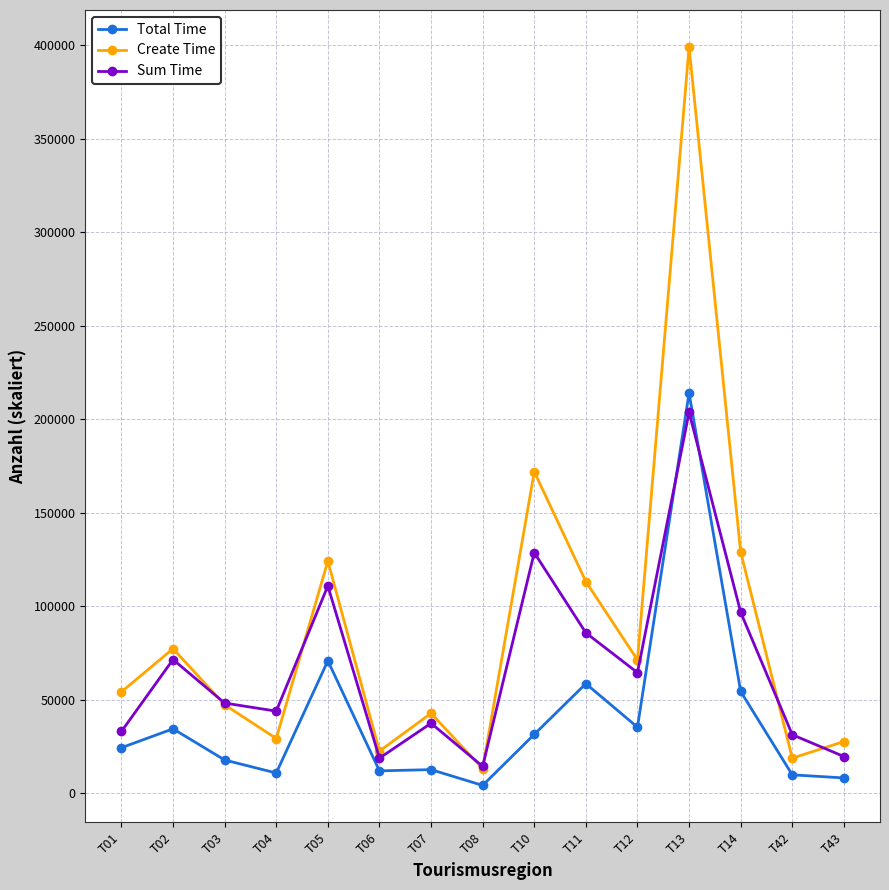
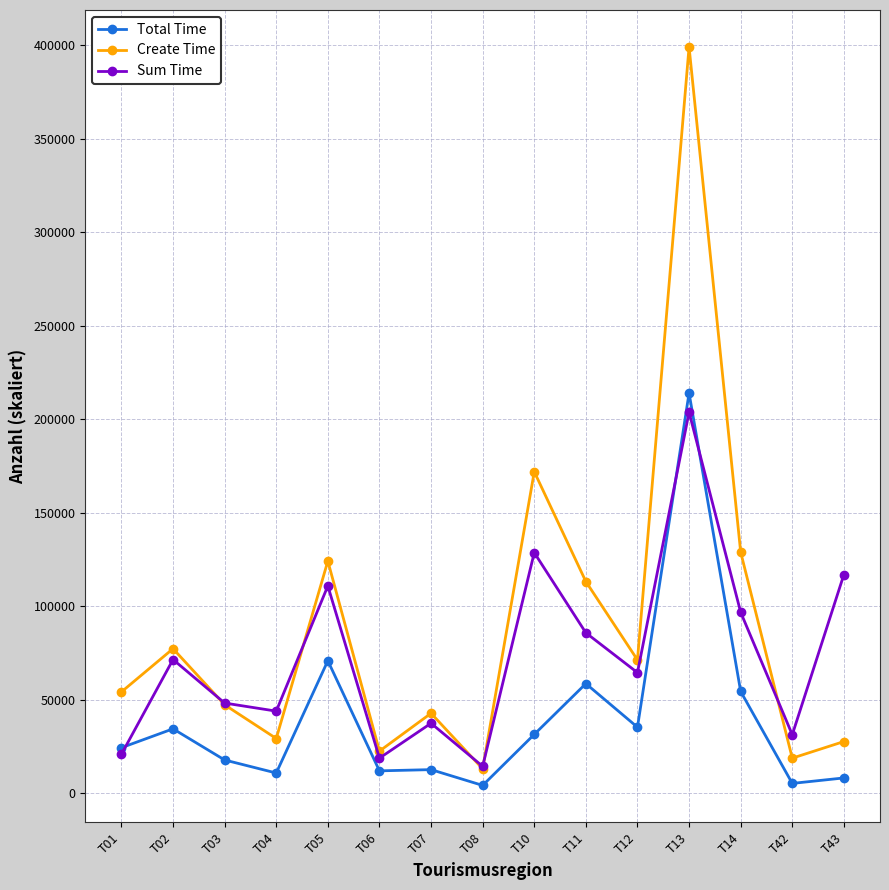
  {
    "Total Time": {
      "T01": 24000,
      "T02": 35000,
      "T03": 18000,
      "T04": 11000,
      "T05": 71000,
      "T06": 12000,
      "T07": 13000,
      "T08": 4000,
      "T10": 32000,
      "T11": 59000,
      "T12": 35000,
      "T13": 214000,
      "T14": 55000,
-     "T42": 10000,
+     "T42": 5000,
      "T43": 8000
    },
    "Create Time": {
      "T01": 54000,
      "T02": 77000,
      "T04": 29000,
      "T05": 124000,
      "T06": 23000,
      "T07": 43000,
      "T10": 172000,
      "T11": 113000,
      "T12": 71000,
      "T13": 399000,
      "T14": 129000,
      "T42": 19000,
      "T43": 28000
    },
    "Sum Time": {
-     "T01": 33000,
+     "T01": 21000,
      "T02": 72000,
      "T04": 44000,
      "T05": 111000,
      "T06": 19000,
      "T07": 37000,
      "T10": 129000,
      "T11": 86000,
      "T12": 65000,
      "T13": 204000,
      "T14": 97000,
      "T42": 31000,
-     "T43": 20000
+     "T43": 117000
    }
  }
